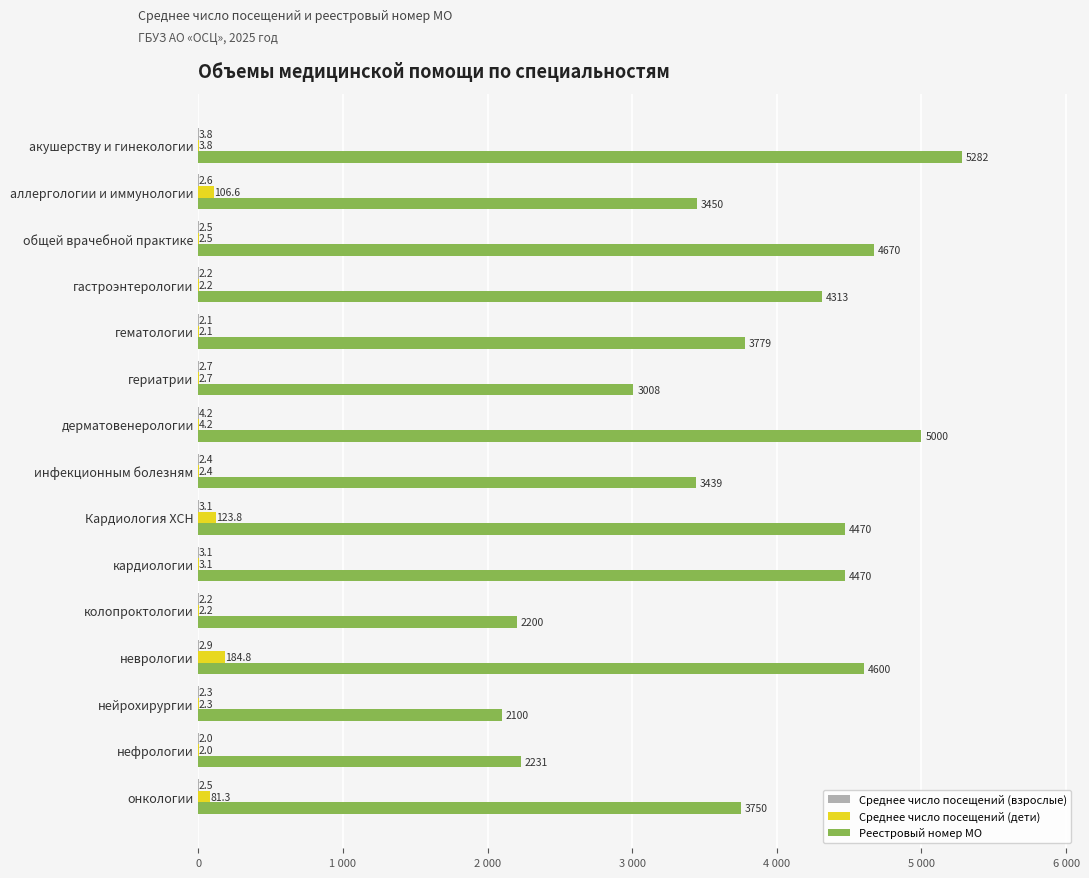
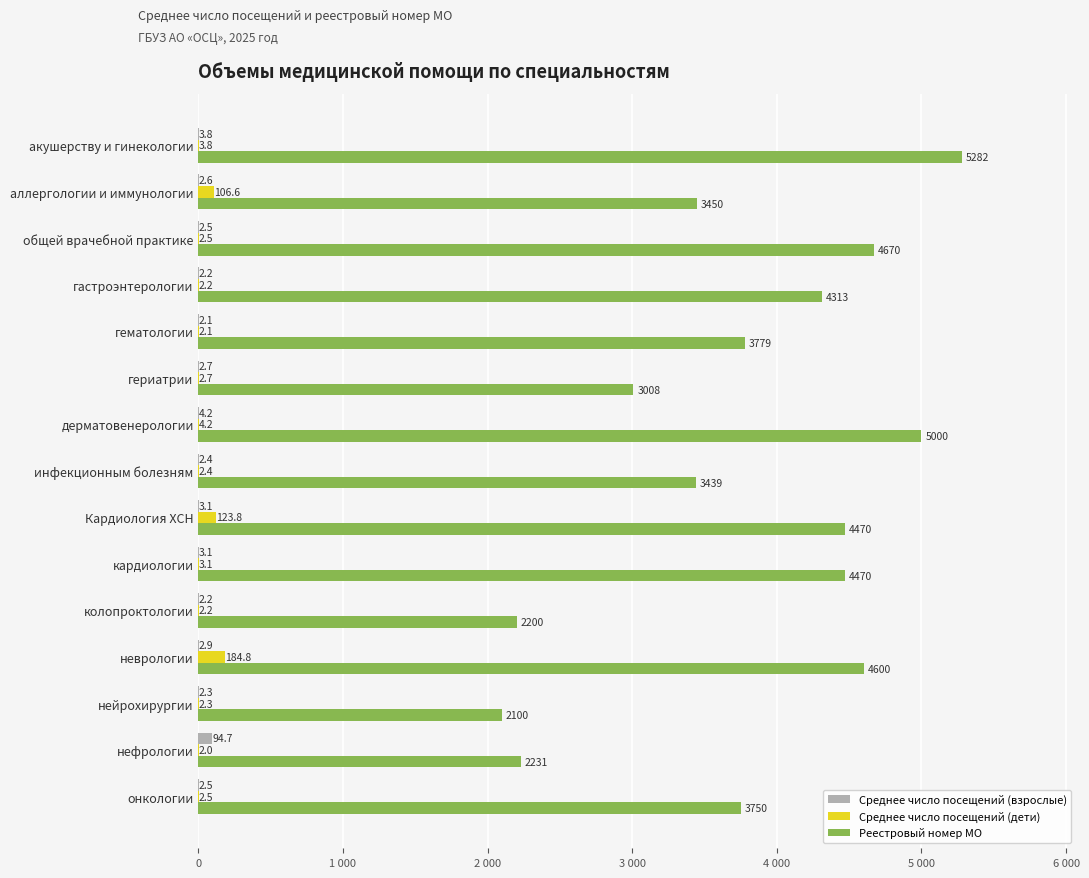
  {
    "Среднее число посещений (взрослые)": {
      "акушерству и гинекологии": 3.8,
      "аллергологии и иммунологии": 2.6,
      "общей врачебной практике": 2.5,
      "гастроэнтерологии": 2.2,
      "гематологии": 2.1,
      "гериатрии": 2.7,
      "дерматовенерологии": 4.2,
      "инфекционным болезням": 2.4,
      "Кардиология ХСН": 3.1,
      "кардиологии": 3.1,
      "колопроктологии": 2.2,
      "неврологии": 2.9,
      "нейрохирургии": 2.3,
-     "нефрологии": 2.0,
+     "нефрологии": 94.7,
      "онкологии": 2.5
    },
    "Среднее число посещений (дети)": {
      "акушерству и гинекологии": 3.8,
      "аллергологии и иммунологии": 106.6,
      "общей врачебной практике": 2.5,
      "гастроэнтерологии": 2.2,
      "гематологии": 2.1,
      "гериатрии": 2.7,
      "дерматовенерологии": 4.2,
      "инфекционным болезням": 2.4,
      "Кардиология ХСН": 123.8,
      "кардиологии": 3.1,
      "колопроктологии": 2.2,
      "неврологии": 184.8,
      "нейрохирургии": 2.3,
      "нефрологии": 2.0,
-     "онкологии": 81.3
+     "онкологии": 2.5
    },
    "Реестровый номер МО": {
      "акушерству и гинекологии": 5282,
      "аллергологии и иммунологии": 3450,
      "общей врачебной практике": 4670,
      "гастроэнтерологии": 4313,
      "гематологии": 3779,
      "гериатрии": 3008,
      "дерматовенерологии": 5000,
      "инфекционным болезням": 3439,
      "Кардиология ХСН": 4470,
      "кардиологии": 4470,
      "колопроктологии": 2200,
      "неврологии": 4600,
      "нейрохирургии": 2100,
      "нефрологии": 2231,
      "онкологии": 3750
    }
  }
